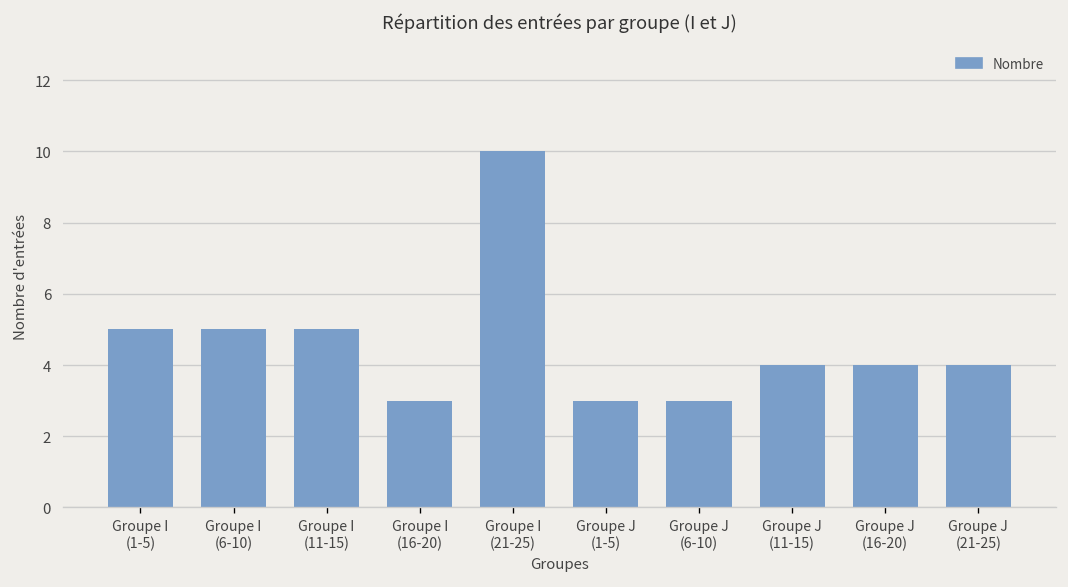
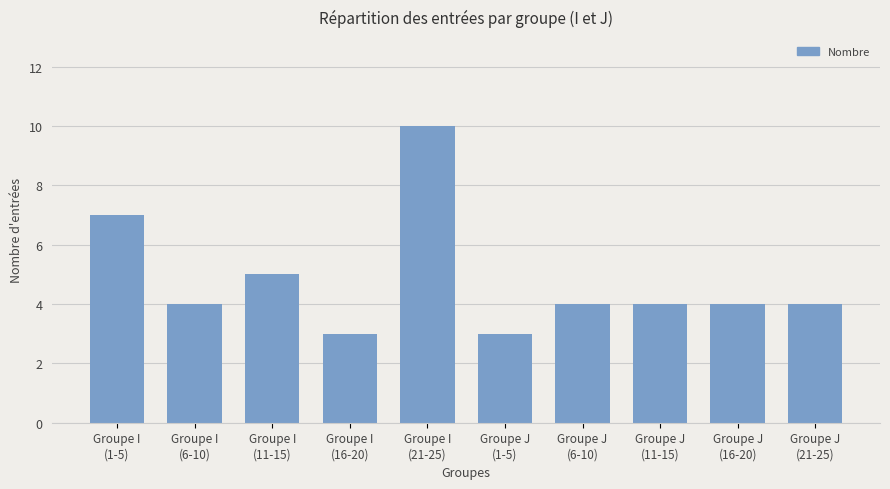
  {
-   "Groupe I (1-5)": 5,
-   "Groupe I (6-10)": 5,
+   "Groupe I (1-5)": 7,
+   "Groupe I (6-10)": 4,
    "Groupe I (11-15)": 5,
    "Groupe I (16-20)": 3,
    "Groupe I (21-25)": 10,
    "Groupe J (1-5)": 3,
-   "Groupe J (6-10)": 3,
+   "Groupe J (6-10)": 4,
    "Groupe J (11-15)": 4,
    "Groupe J (16-20)": 4,
    "Groupe J (21-25)": 4
  }
